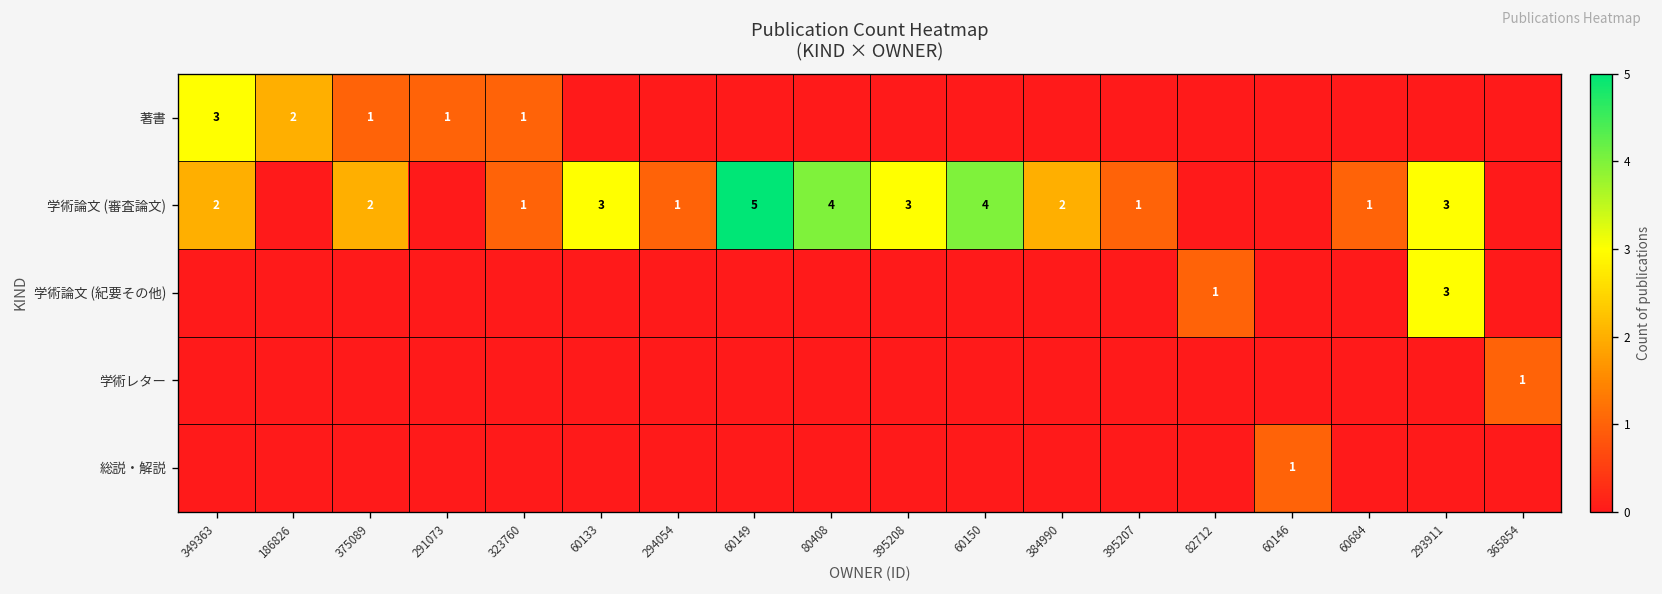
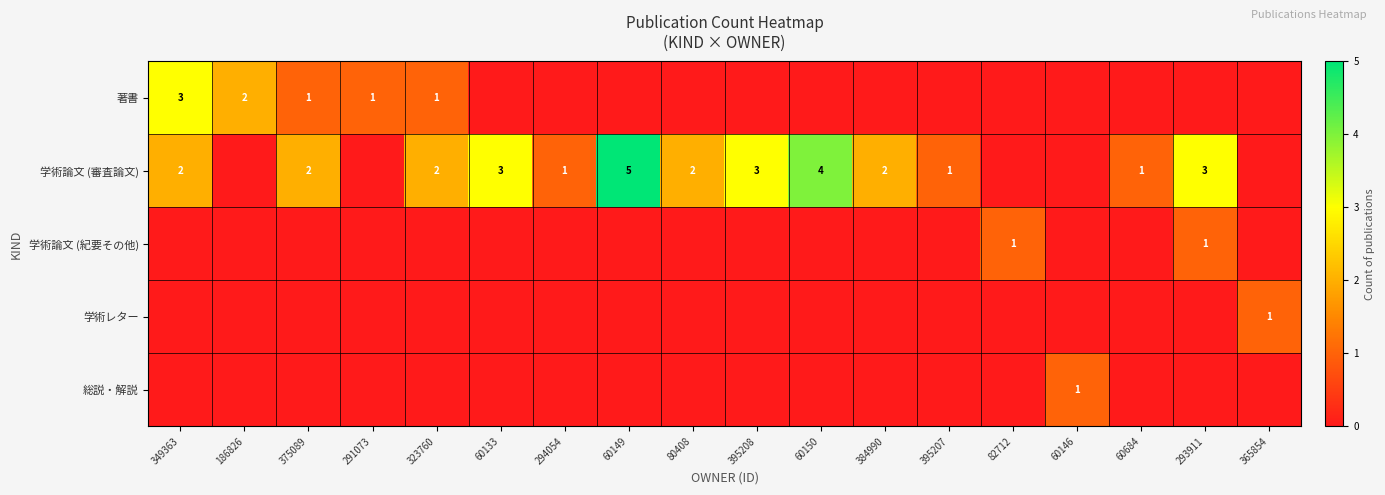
  {
    "著書": {
      "349363": 3,
      "186826": 2,
      "375089": 1,
      "291073": 1,
      "323760": 1
    },
    "学術論文 (審査論文)": {
      "349363": 2,
      "375089": 2,
-     "323760": 1,
+     "323760": 2,
      "60133": 3,
      "294054": 1,
      "60149": 5,
-     "80408": 4,
+     "80408": 2,
      "395208": 3,
      "60150": 4,
      "384990": 2,
      "395207": 1,
      "60684": 1,
      "293911": 3
    },
    "学術論文 (紀要その他)": {
      "82712": 1,
-     "293911": 3
+     "293911": 1
    },
    "学術レター": {
      "365854": 1
    },
    "総説・解説": {
      "60146": 1
    }
  }
